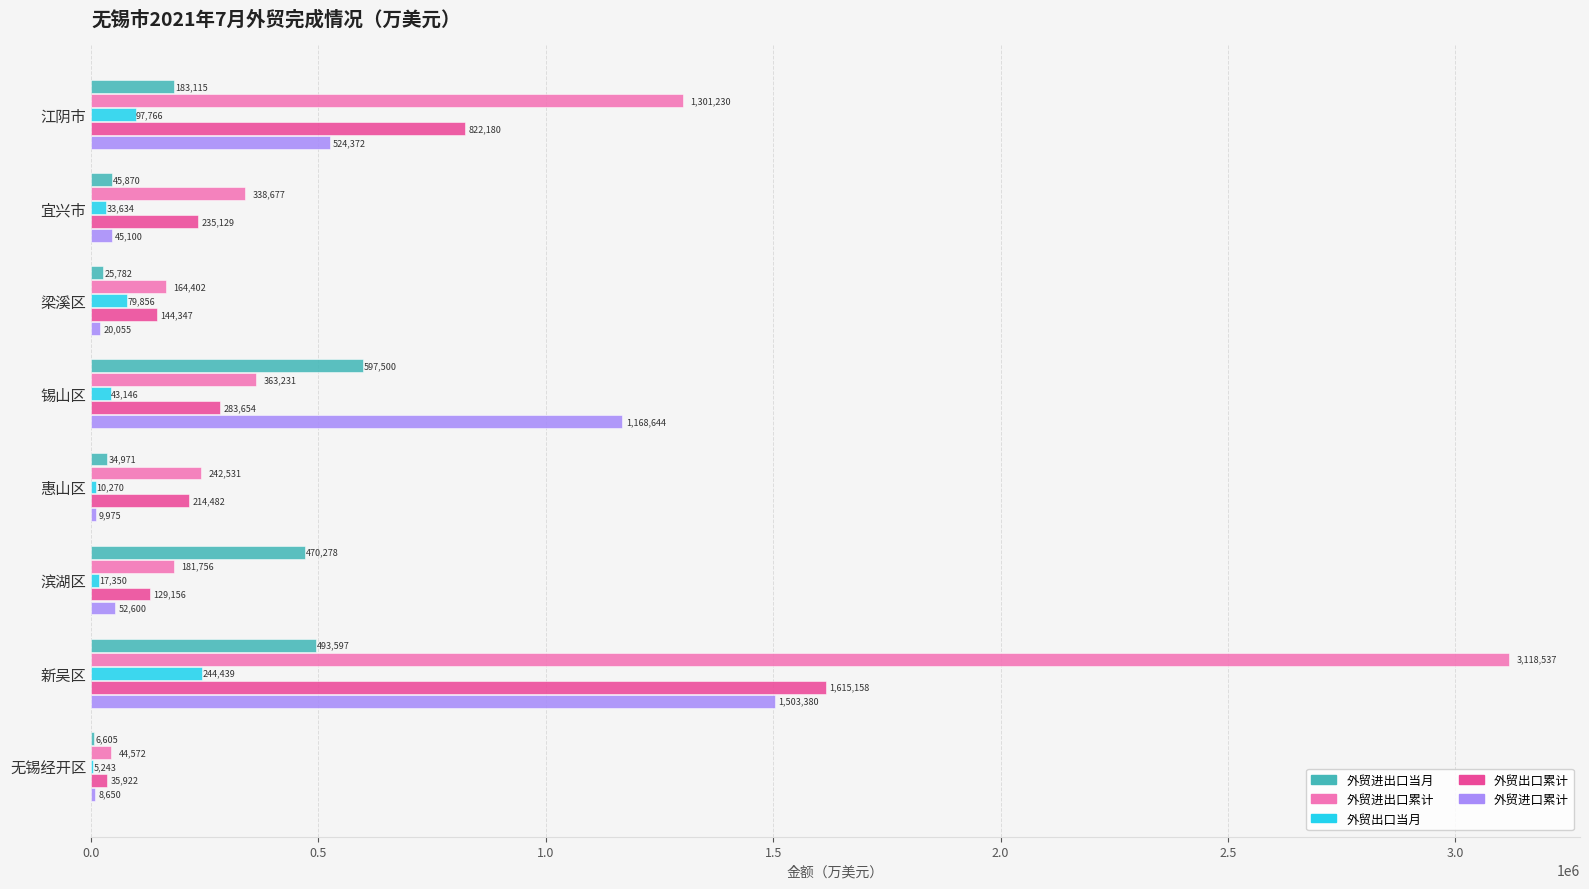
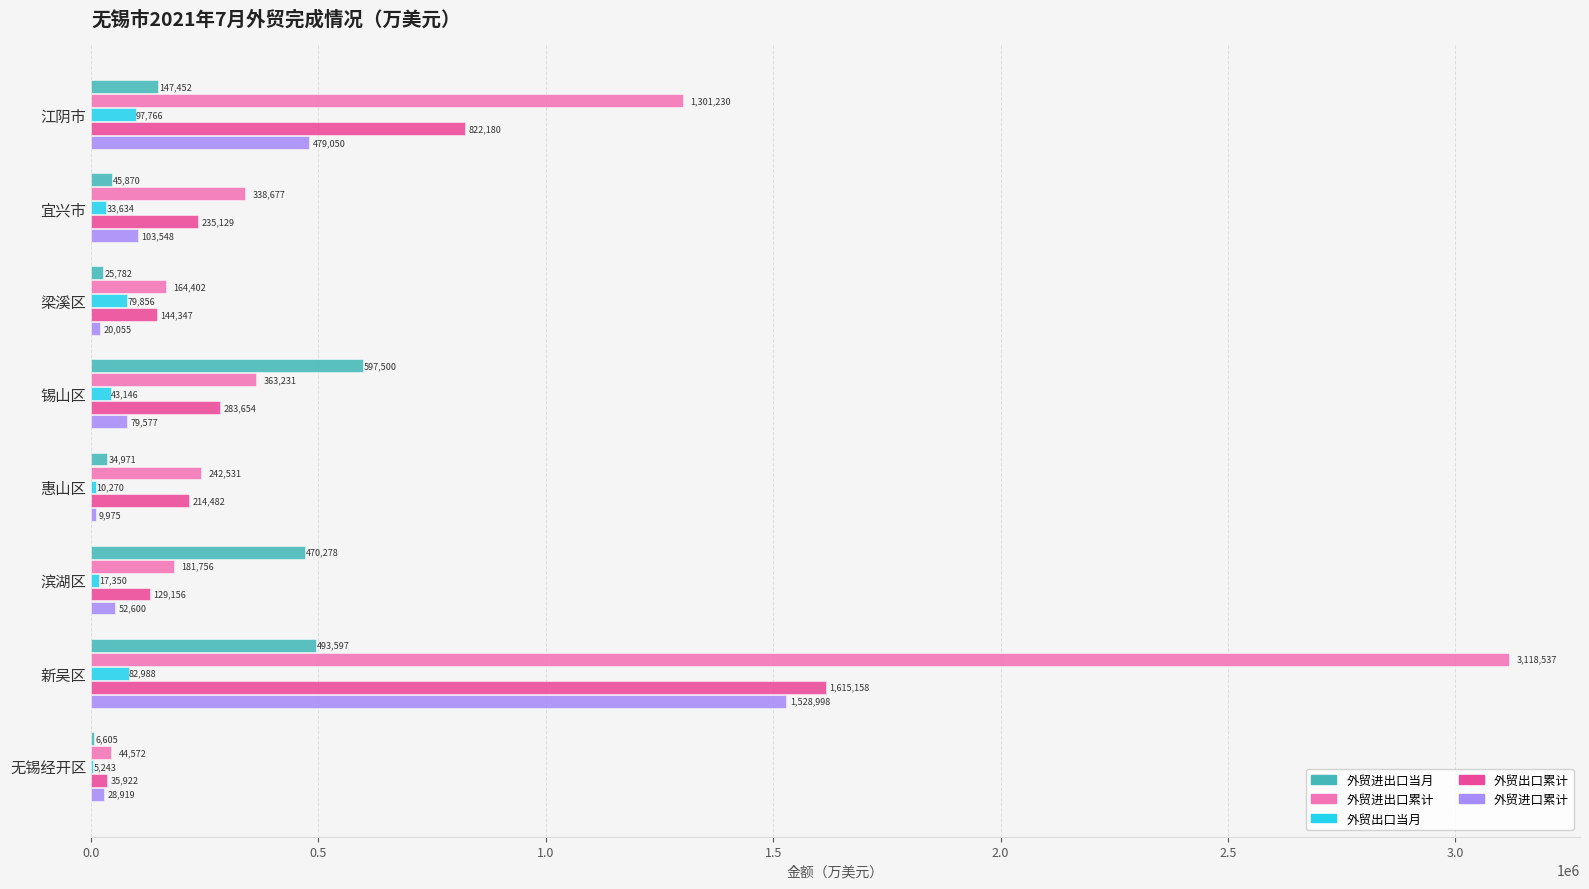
  {
    "外贸进出口当月": {
-     "江阴市": "183,115",
+     "江阴市": "147,452",
      "宜兴市": "45,870",
      "梁溪区": "25,782",
      "锡山区": "597,500",
      "惠山区": "34,971",
      "滨湖区": "470,278",
      "新吴区": "493,597",
      "无锡经开区": "6,605"
    },
    "外贸出口当月": {
      "江阴市": "97,766",
      "宜兴市": "33,634",
      "梁溪区": "79,856",
      "锡山区": "43,146",
      "惠山区": "10,270",
      "滨湖区": "17,350",
-     "新吴区": "244,439",
+     "新吴区": "82,988",
      "无锡经开区": "5,243"
    },
    "外贸进口累计": {
-     "江阴市": "524,372",
-     "宜兴市": "45,100",
+     "江阴市": "479,050",
+     "宜兴市": "103,548",
      "梁溪区": "20,055",
-     "锡山区": "1,168,644",
+     "锡山区": "79,577",
      "惠山区": "9,975",
      "滨湖区": "52,600",
-     "新吴区": "1,503,380",
-     "无锡经开区": "8,650"
+     "新吴区": "1,528,998",
+     "无锡经开区": "28,919"
    }
  }
